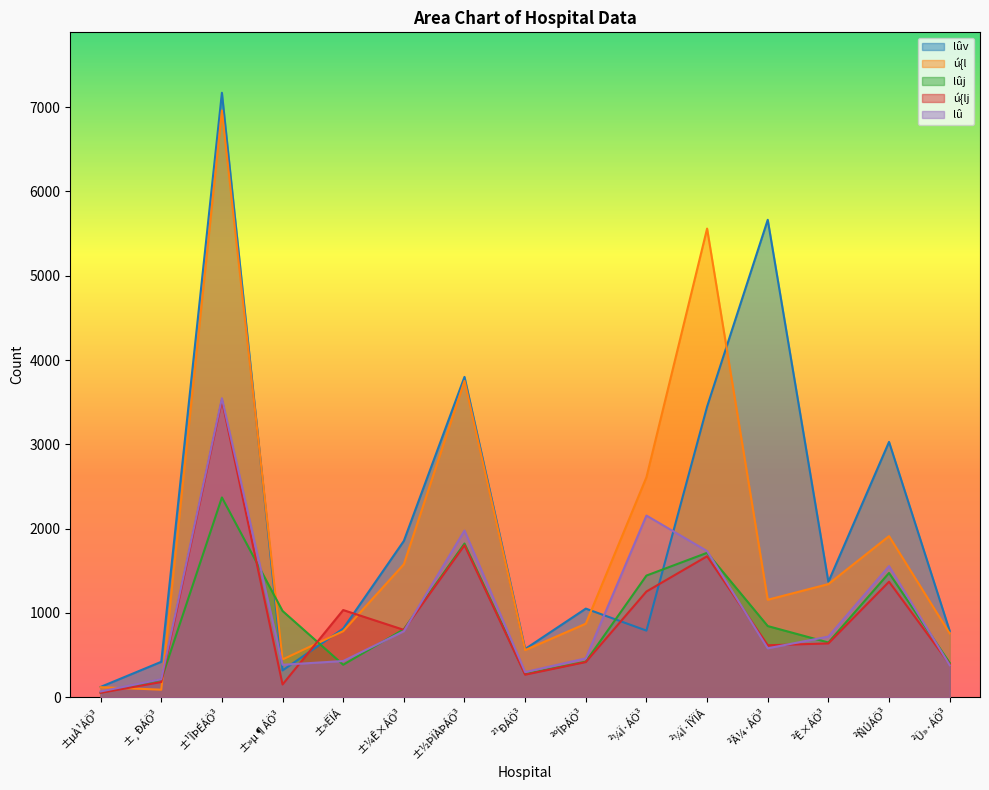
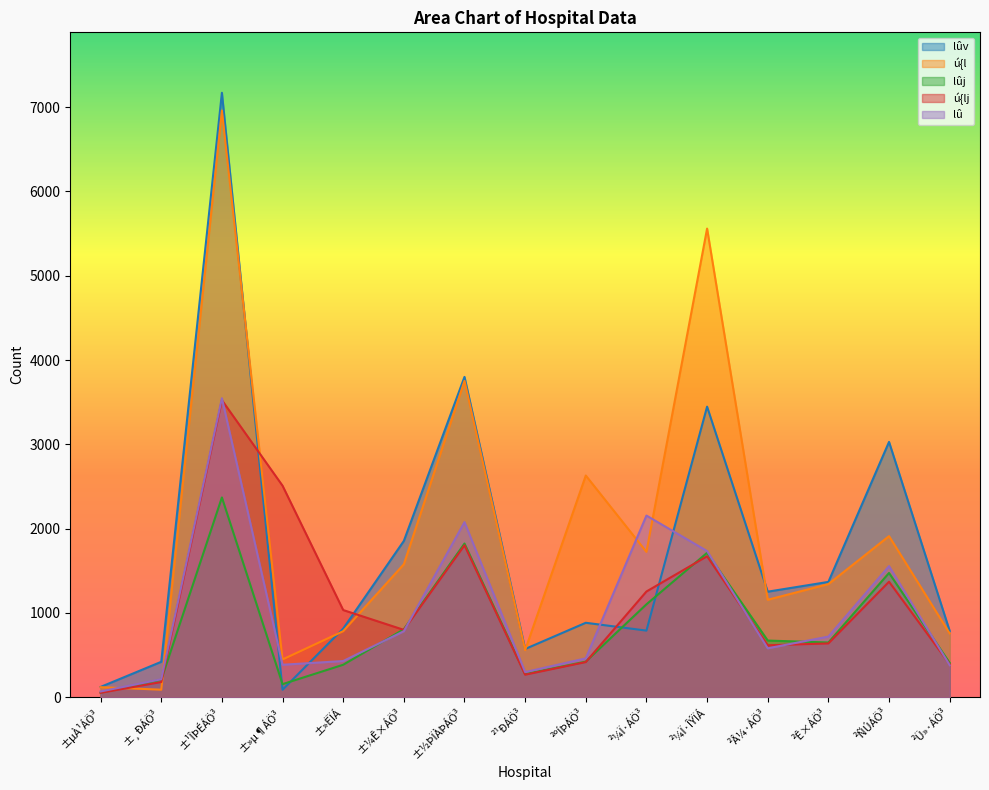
  {
    "lûv": {
      "±¸ÐÁÖ³": 400,
      "±¹ÎÞÉÁÖ³": 7200,
-     "±»µ¶ÁÖ³": 300,
+     "±»µ¶ÁÖ³": 100,
      "±»ËÏÁ": 800,
      "±¼Ê×ÁÖ³": 1900,
      "±½ÞÏÀÞÁÖ³": 3800,
-     "²ºÍÞÁÖ³": 1100,
+     "²ºÍÞÁÖ³": 900,
      "²¼Ï·ÁÖ³": 800,
      "²¼Ï·ÎÝÏÁ": 3400,
-     "²Â¼·ÁÖ³": 5700,
+     "²Â¼·ÁÖ³": 1300,
      "²ÑÚÁÖ³": 3000
    },
    "ú{l": {
      "±¸ÐÁÖ³": 100,
      "±¹ÎÞÉÁÖ³": 7000,
      "±»µ¶ÁÖ³": 400,
      "±»ËÏÁ": 800,
      "±¼Ê×ÁÖ³": 1600,
      "±½ÞÏÀÞÁÖ³": 3800,
-     "²ºÍÞÁÖ³": 900,
-     "²¼Ï·ÁÖ³": 2600,
+     "²ºÍÞÁÖ³": 2600,
+     "²¼Ï·ÁÖ³": 1700,
      "²¼Ï·ÎÝÏÁ": 5600,
      "²Â¼·ÁÖ³": 1200,
      "²ÑÚÁÖ³": 1900
    },
    "lûj": {
      "±¹ÎÞÉÁÖ³": 2400,
-     "±»µ¶ÁÖ³": 1000,
+     "±»µ¶ÁÖ³": 200,
      "±»ËÏÁ": 400,
-     "²¼Ï·ÁÖ³": 1400,
-     "²Â¼·ÁÖ³": 800,
+     "²¼Ï·ÁÖ³": 1100,
+     "²Â¼·ÁÖ³": 700,
      "²ÑÚÁÖ³": 1500
    },
    "ú{lj": {
-     "±»µ¶ÁÖ³": 200,
+     "±»µ¶ÁÖ³": 2500,
      "±»ËÏÁ": 1000,
      "²¼Ï·ÁÖ³": 1300,
      "²¼Ï·ÎÝÏÁ": 1700,
      "²Â¼·ÁÖ³": 600,
      "²ÑÚÁÖ³": 1400
    },
    "lû": {
      "±»µ¶ÁÖ³": 400,
      "±»ËÏÁ": 400,
-     "±½ÞÏÀÞÁÖ³": 2000,
+     "±½ÞÏÀÞÁÖ³": 2100,
      "²ºÍÞÁÖ³": 500,
      "²¼Ï·ÁÖ³": 2200,
      "²Â¼·ÁÖ³": 600,
      "²Ê×ÁÖ³": 700,
      "²ÑÚÁÖ³": 1600
    }
  }
